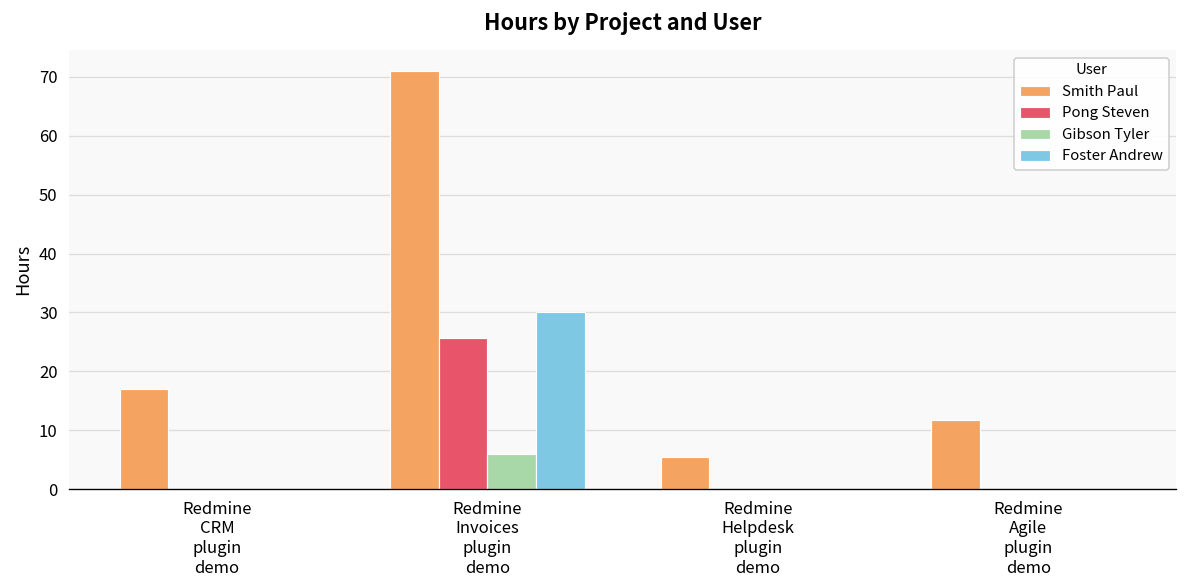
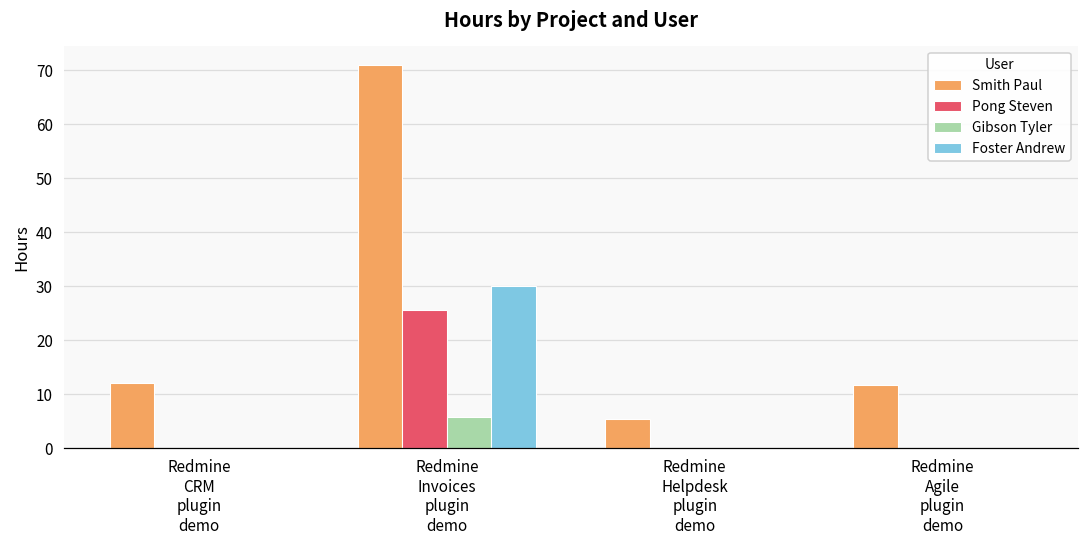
  {
    "Smith Paul": {
-     "Redmine CRM plugin demo": 17,
+     "Redmine CRM plugin demo": 12,
      "Redmine Invoices plugin demo": 71,
      "Redmine Helpdesk plugin demo": 6,
      "Redmine Agile plugin demo": 12
    },
    "Pong Steven": {
      "Redmine CRM plugin demo": 0,
      "Redmine Invoices plugin demo": 26,
      "Redmine Helpdesk plugin demo": 0,
      "Redmine Agile plugin demo": 0
    },
    "Gibson Tyler": {
      "Redmine CRM plugin demo": 0,
      "Redmine Invoices plugin demo": 6,
      "Redmine Helpdesk plugin demo": 0,
      "Redmine Agile plugin demo": 0
    },
    "Foster Andrew": {
      "Redmine CRM plugin demo": 0,
      "Redmine Invoices plugin demo": 30,
      "Redmine Helpdesk plugin demo": 0,
      "Redmine Agile plugin demo": 0
    }
  }
